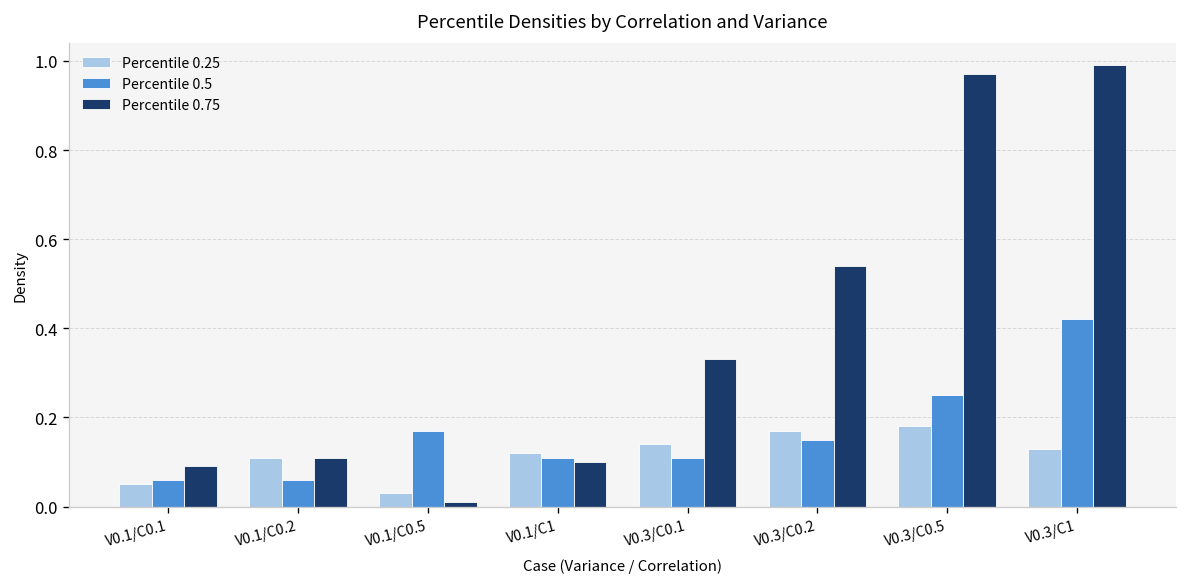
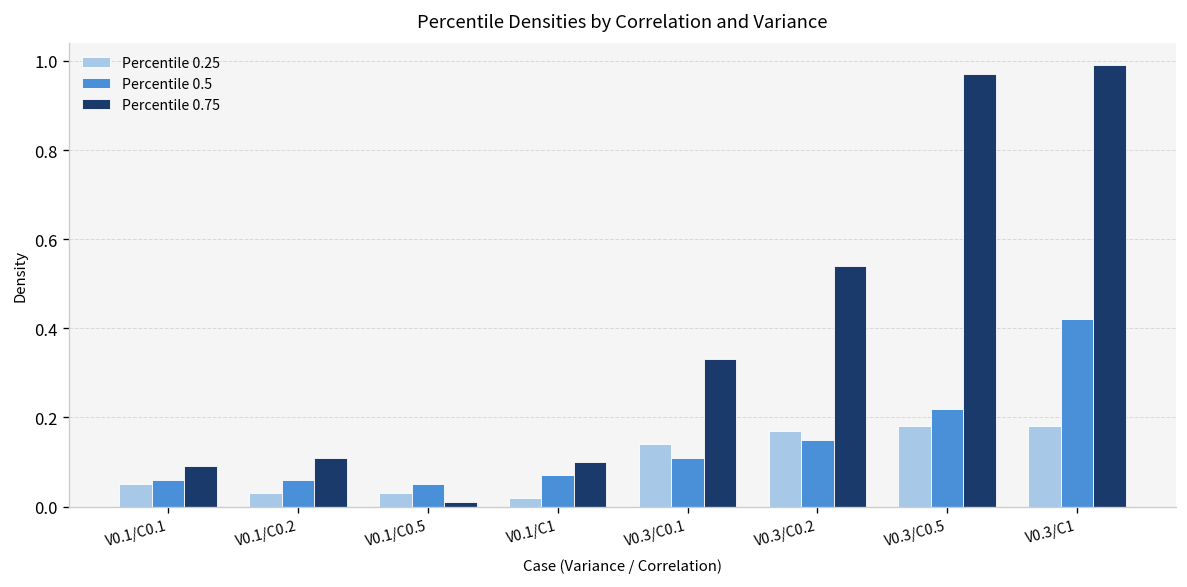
  {
    "Percentile 0.25": {
      "V0.1/C0.1": 0.05,
-     "V0.1/C0.2": 0.11,
+     "V0.1/C0.2": 0.03,
      "V0.1/C0.5": 0.03,
-     "V0.1/C1": 0.12,
+     "V0.1/C1": 0.02,
      "V0.3/C0.1": 0.14,
      "V0.3/C0.2": 0.17,
      "V0.3/C0.5": 0.18,
-     "V0.3/C1": 0.13
+     "V0.3/C1": 0.18
    },
    "Percentile 0.5": {
      "V0.1/C0.1": 0.06,
      "V0.1/C0.2": 0.06,
-     "V0.1/C0.5": 0.17,
-     "V0.1/C1": 0.11,
+     "V0.1/C0.5": 0.05,
+     "V0.1/C1": 0.07,
      "V0.3/C0.1": 0.11,
      "V0.3/C0.2": 0.15,
-     "V0.3/C0.5": 0.25,
+     "V0.3/C0.5": 0.22,
      "V0.3/C1": 0.42
    },
    "Percentile 0.75": {
      "V0.1/C0.1": 0.09,
      "V0.1/C0.2": 0.11,
      "V0.1/C0.5": 0.01,
      "V0.1/C1": 0.10,
      "V0.3/C0.1": 0.33,
      "V0.3/C0.2": 0.54,
      "V0.3/C0.5": 0.97,
      "V0.3/C1": 0.99
    }
  }
